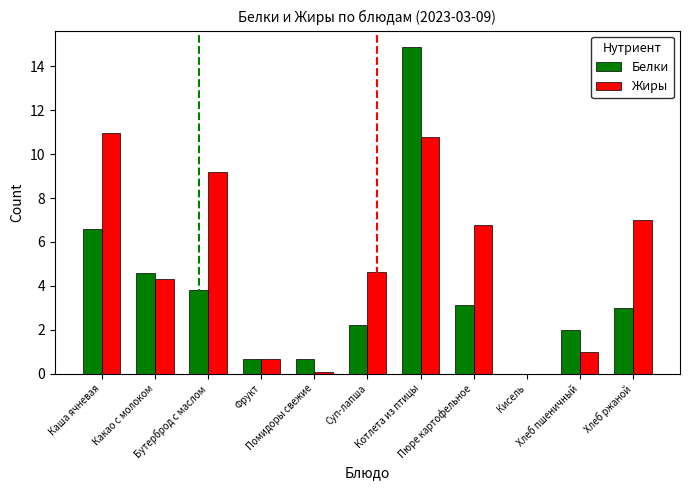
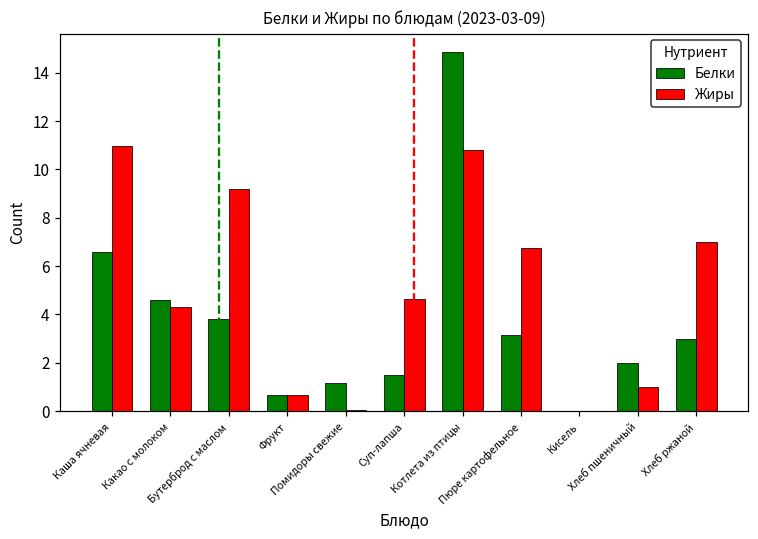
  {
    "Белки": {
      "Каша ячневая": 6.6,
      "Какао с молоком": 4.6,
      "Бутерброд с маслом": 3.8,
      "Фрукт": 0.7,
-     "Помидоры свежие": 0.7,
-     "Суп-лапша": 2.2,
+     "Помидоры свежие": 1.2,
+     "Суп-лапша": 1.5,
      "Котлета из птицы": 14.9,
      "Пюре картофельное": 3.2,
      "Кисель": 0.0,
      "Хлеб пшеничный": 2.0,
      "Хлеб ржаной": 3.0
    },
    "Жиры": {
      "Каша ячневая": 11.0,
      "Какао с молоком": 4.3,
      "Бутерброд с маслом": 9.2,
      "Фрукт": 0.7,
      "Суп-лапша": 4.6,
      "Котлета из птицы": 10.8,
      "Пюре картофельное": 6.8,
      "Кисель": 0.0,
      "Хлеб пшеничный": 1.0,
      "Хлеб ржаной": 7.0
    }
  }
